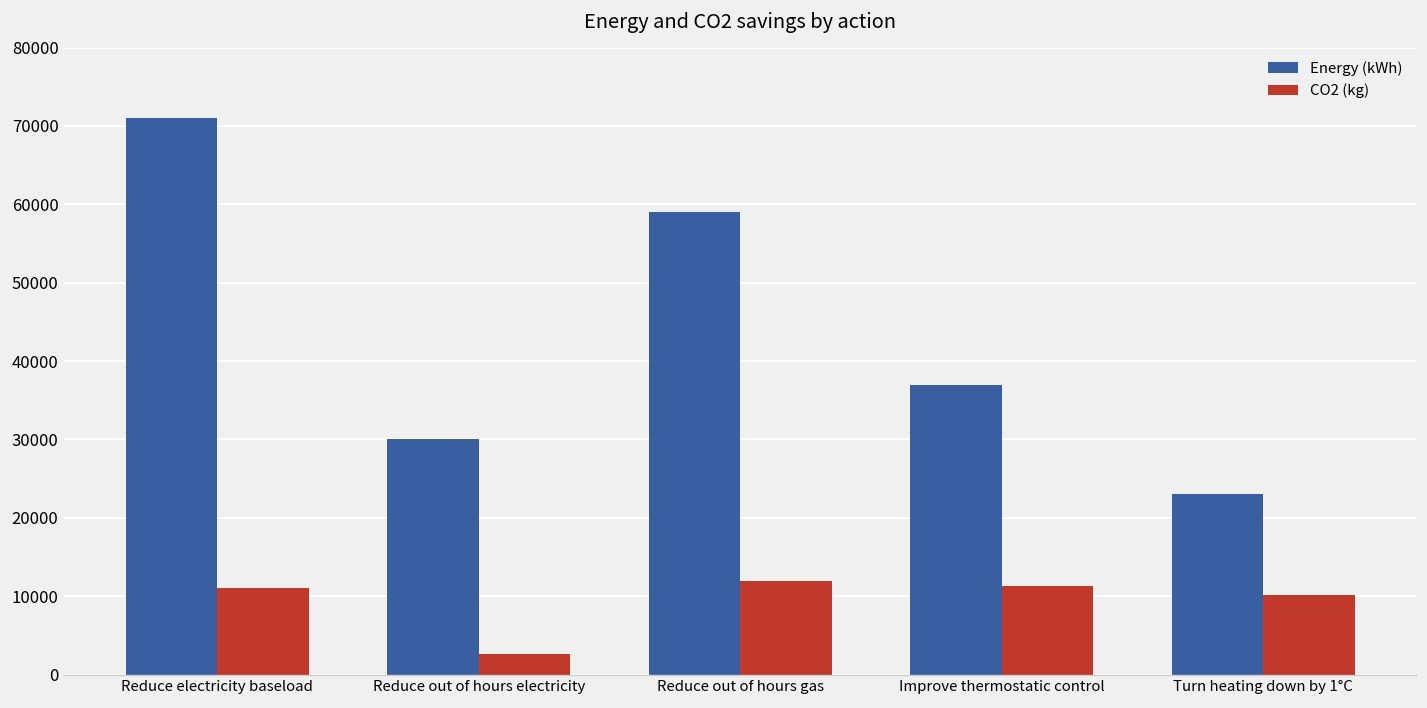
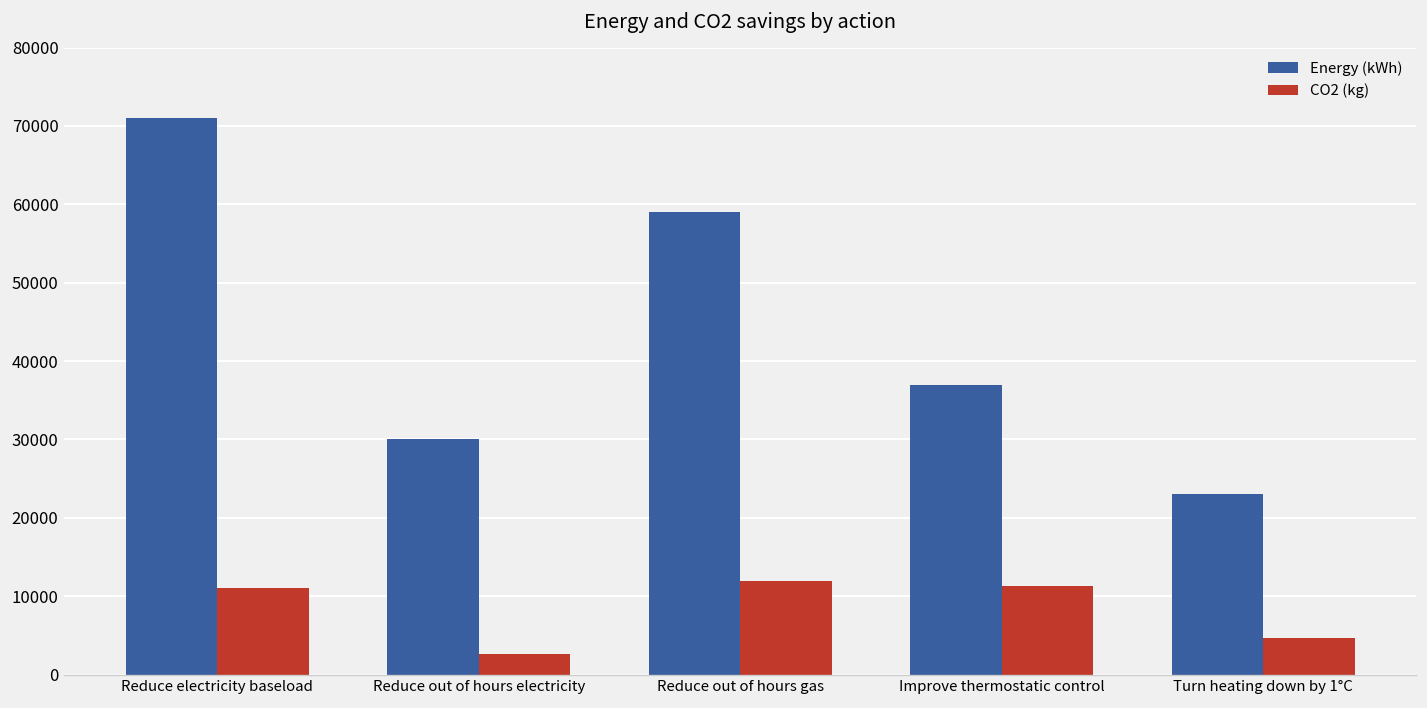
  {
    "Energy (kWh)": {
      "Reduce electricity baseload": 71000,
      "Reduce out of hours electricity": 30000,
      "Reduce out of hours gas": 59000,
      "Improve thermostatic control": 37000,
      "Turn heating down by 1°C": 23000
    },
    "CO2 (kg)": {
      "Reduce electricity baseload": 11000,
      "Reduce out of hours electricity": 3000,
      "Reduce out of hours gas": 12000,
      "Improve thermostatic control": 11000,
-     "Turn heating down by 1°C": 10000
+     "Turn heating down by 1°C": 5000
    }
  }
